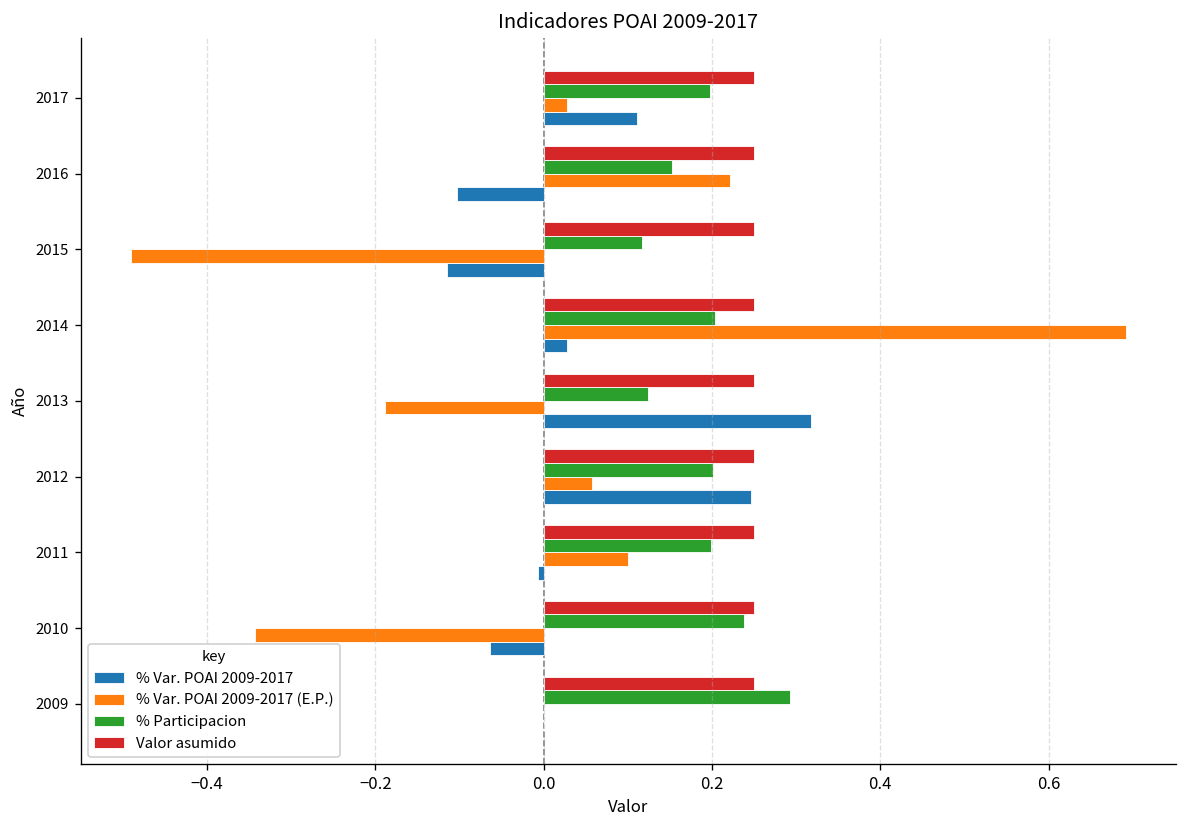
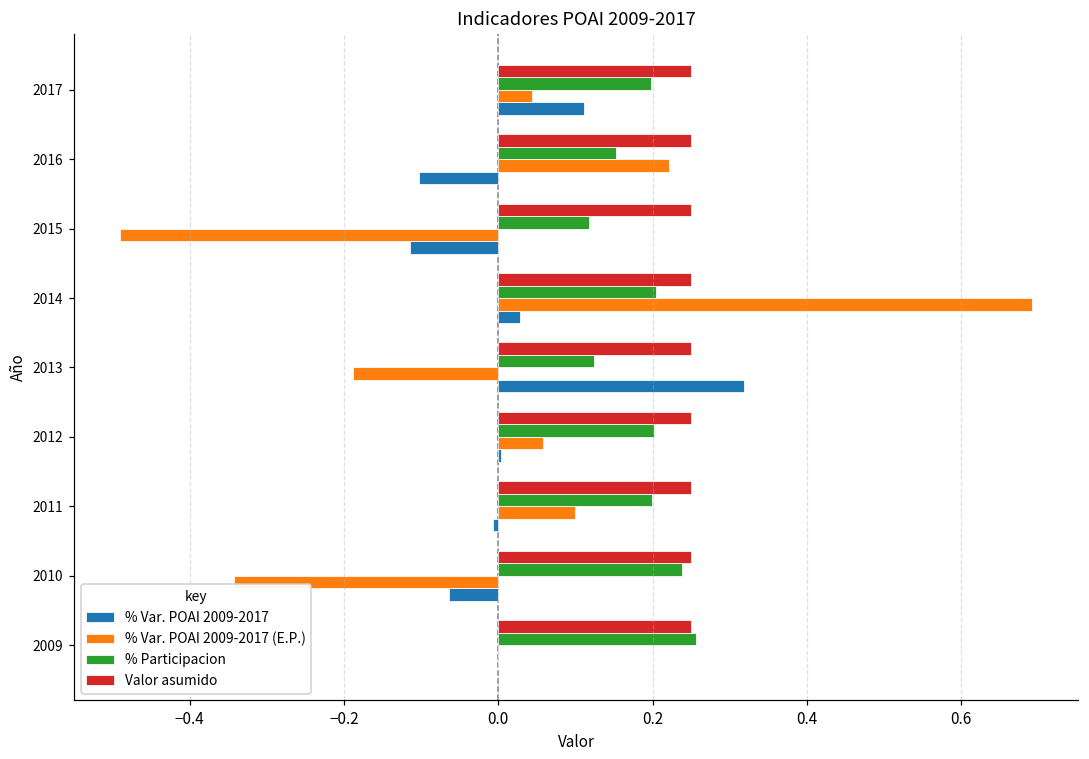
  {
    "% Var. POAI 2009-2017": {
      "2017": 0.11,
      "2016": -0.10,
      "2015": -0.11,
      "2014": 0.03,
      "2013": 0.32,
-     "2012": 0.25,
+     "2012": 0.00,
      "2011": -0.01,
      "2010": -0.06,
      "2009": 0.00
    },
    "% Var. POAI 2009-2017 (E.P.)": {
-     "2017": 0.03,
+     "2017": 0.04,
      "2016": 0.22,
      "2015": -0.49,
      "2014": 0.69,
      "2013": -0.19,
      "2012": 0.06,
      "2011": 0.10,
      "2010": -0.34,
      "2009": 0.00
    },
    "% Participacion": {
      "2017": 0.20,
      "2016": 0.15,
      "2015": 0.12,
      "2014": 0.20,
      "2013": 0.12,
      "2012": 0.20,
      "2011": 0.20,
      "2010": 0.24,
-     "2009": 0.29
+     "2009": 0.26
    },
    "Valor asumido": {
      "2017": 0.25,
      "2016": 0.25,
      "2015": 0.25,
      "2014": 0.25,
      "2013": 0.25,
      "2012": 0.25,
      "2011": 0.25,
      "2010": 0.25,
      "2009": 0.25
    }
  }
